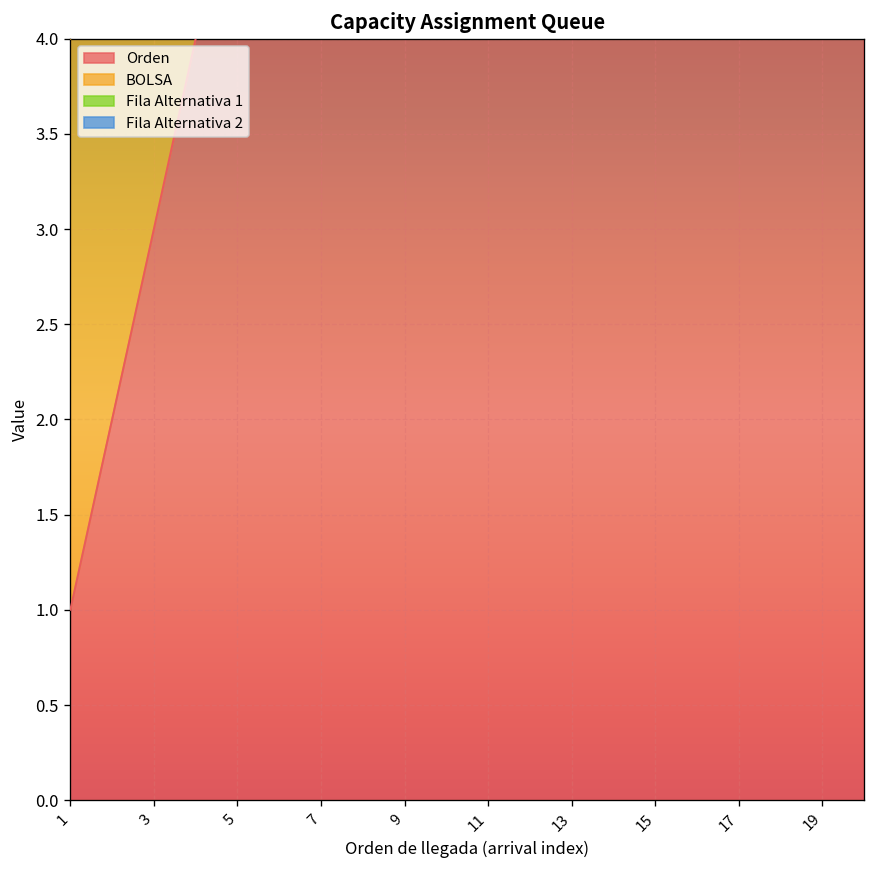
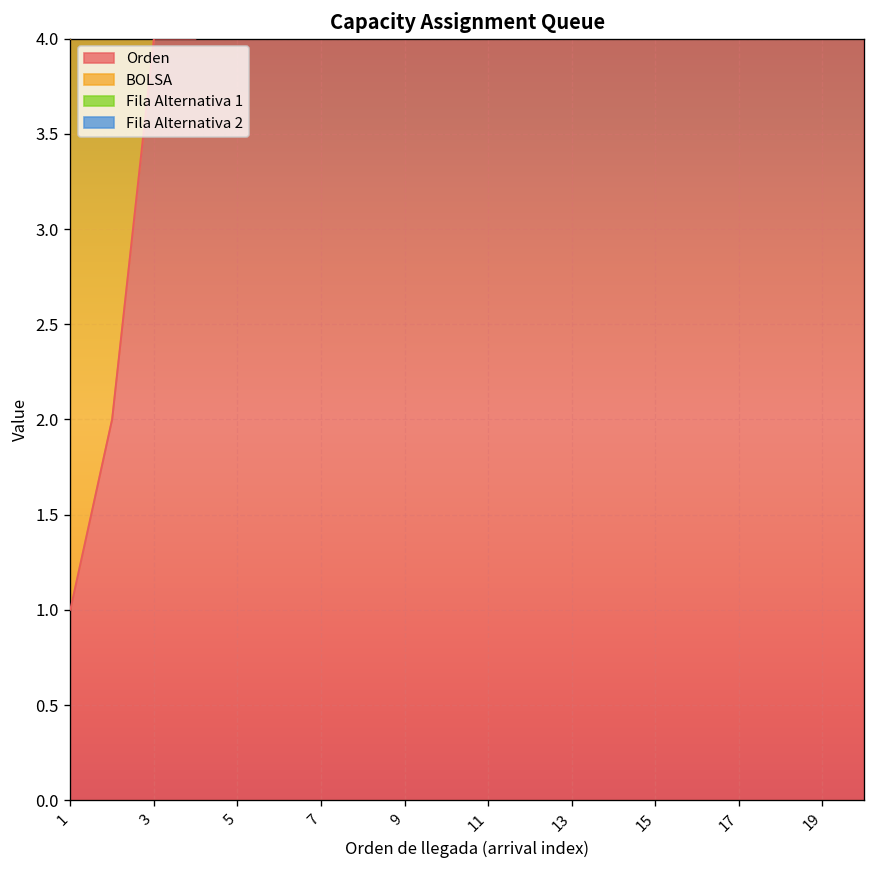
  {
    "Orden": {
      "1": 1,
-     "3": 3
+     "3": 4
    },
    "BOLSA": {
      "1": 3
    }
  }
